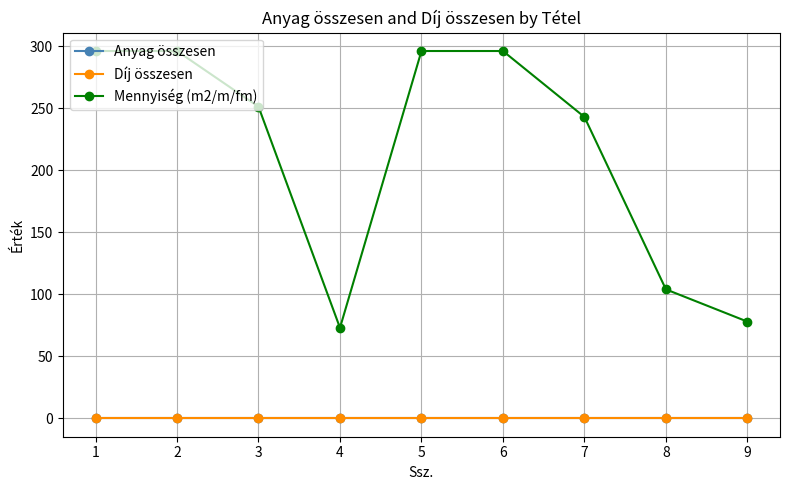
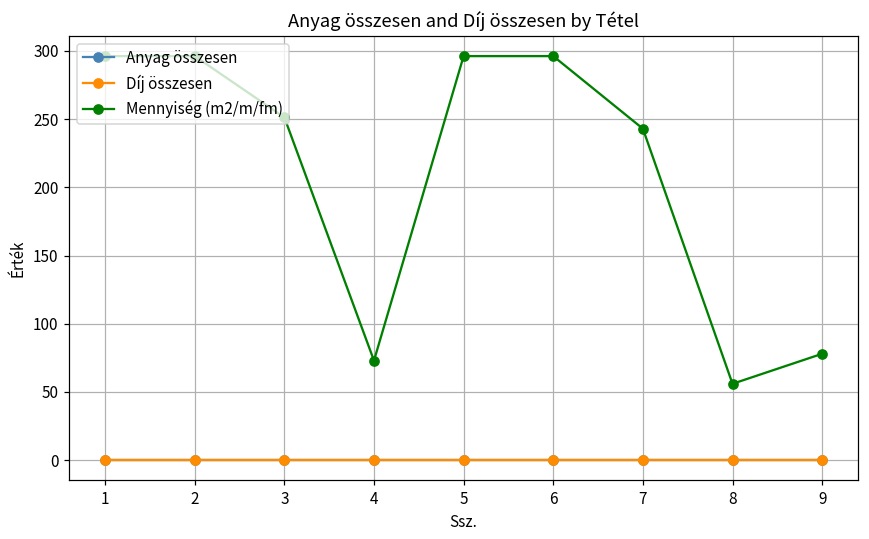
  {
    "Díj összesen": {
      "1": 0,
      "2": 0,
      "3": 0,
      "4": 0,
      "5": 0,
      "6": 0,
      "7": 0,
      "8": 0,
      "9": 0
    },
    "Mennyiség (m2/m/fm)": {
      "4": 73,
      "5": 296,
      "6": 296,
      "7": 243,
-     "8": 104,
+     "8": 56,
      "9": 78
    }
  }
